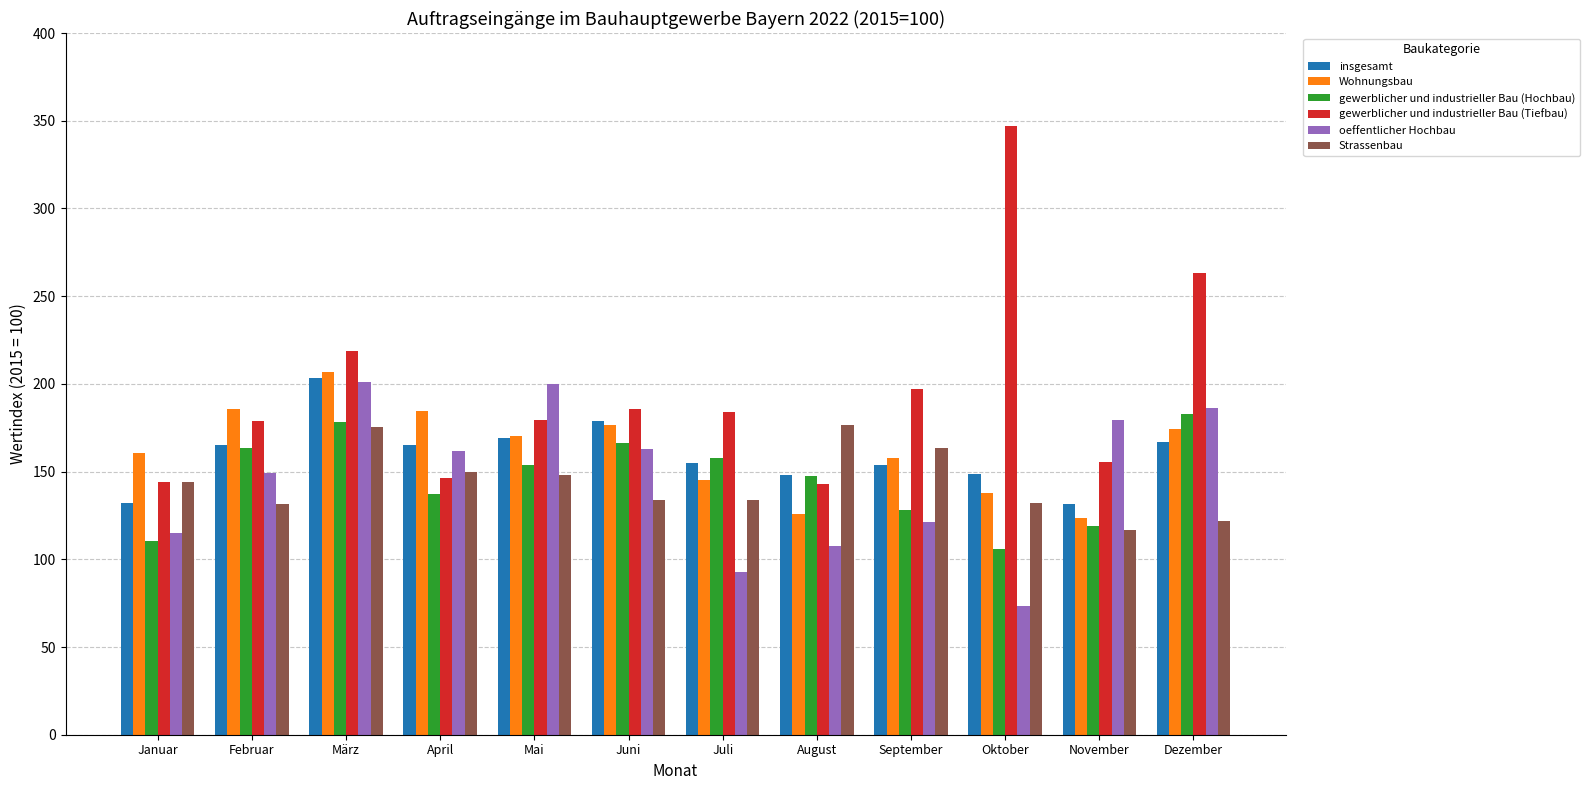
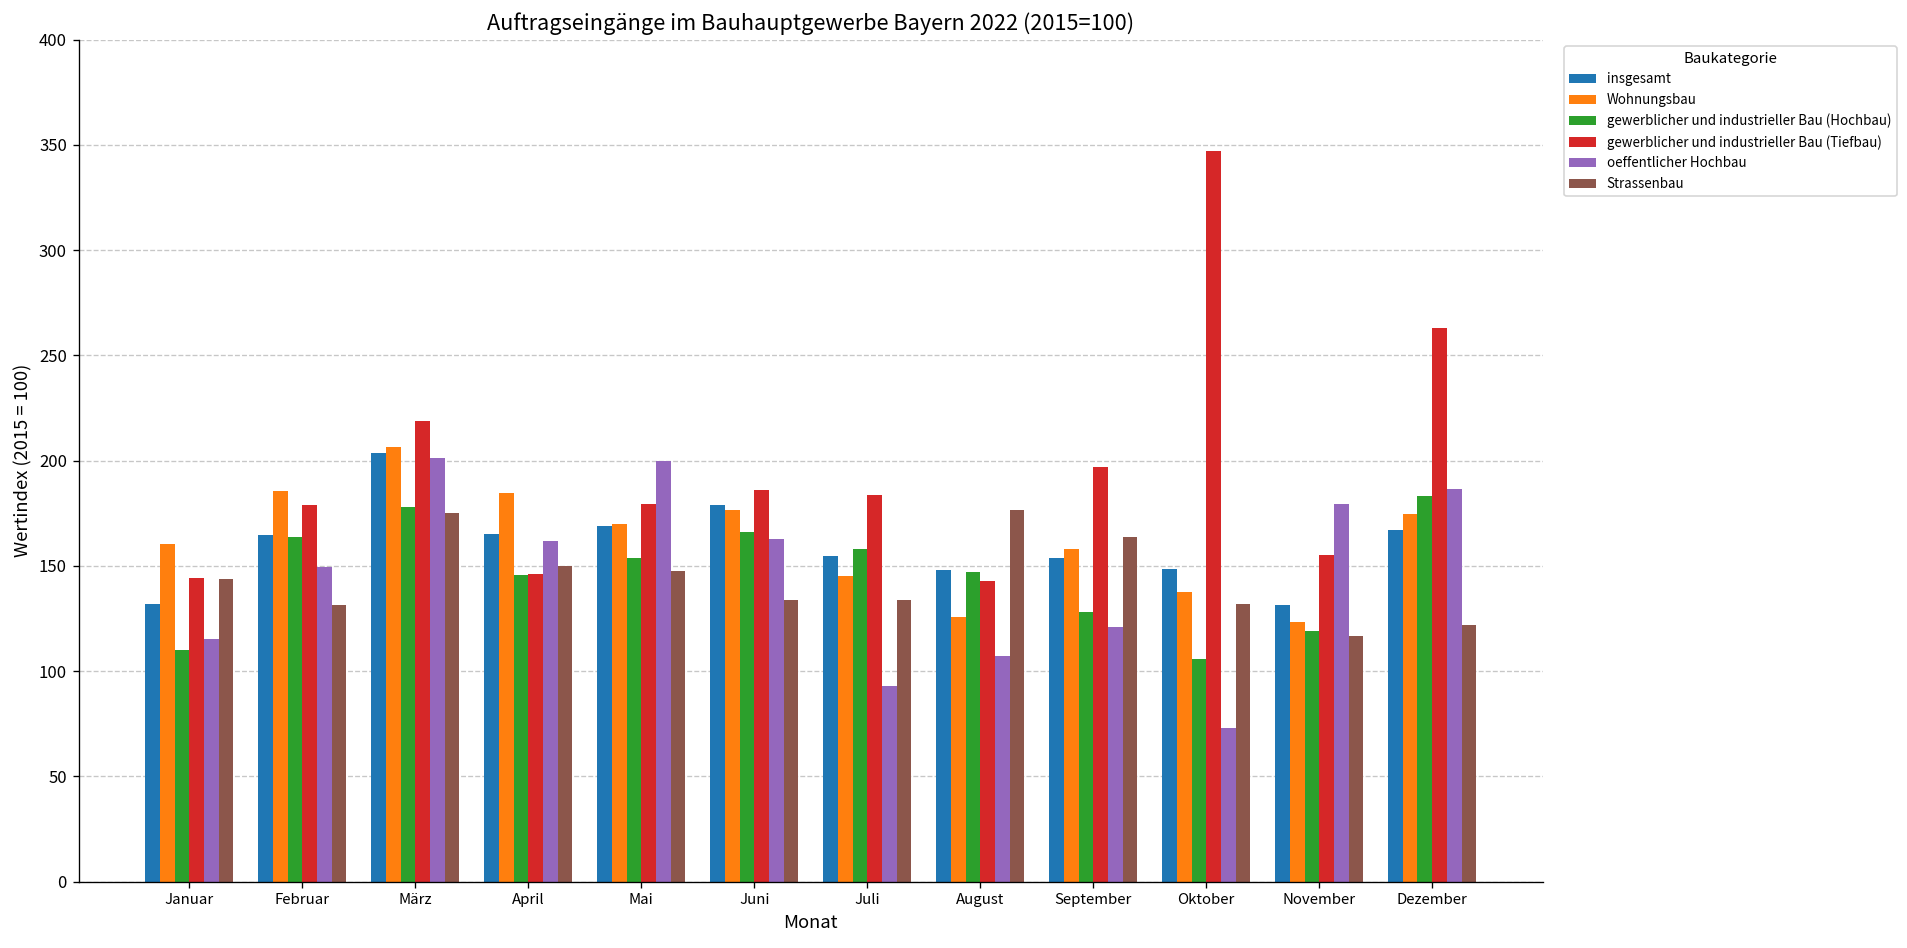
  {
    "insgesamt": {
      "Januar": 132,
      "Februar": 165,
      "März": 204,
      "April": 165,
      "Mai": 169,
      "Juni": 179,
      "Juli": 155,
      "August": 148,
      "September": 154,
      "Oktober": 149,
      "November": 131,
      "Dezember": 167
    },
    "Wohnungsbau": {
      "Januar": 161,
      "Februar": 186,
      "März": 207,
      "April": 185,
      "Mai": 170,
      "Juni": 176,
      "Juli": 145,
      "August": 126,
      "September": 158,
      "Oktober": 138,
      "November": 123,
      "Dezember": 175
    },
    "gewerblicher und industrieller Bau (Hochbau)": {
      "Januar": 110,
      "Februar": 164,
      "März": 178,
-     "April": 138,
+     "April": 146,
      "Mai": 154,
      "Juni": 166,
      "Juli": 158,
      "August": 147,
      "September": 128,
      "Oktober": 106,
      "November": 119,
      "Dezember": 183
    },
    "gewerblicher und industrieller Bau (Tiefbau)": {
      "Januar": 144,
      "Februar": 179,
      "März": 219,
      "April": 146,
      "Mai": 179,
      "Juni": 186,
      "Juli": 184,
      "August": 143,
      "September": 197,
      "Oktober": 347,
      "November": 155,
      "Dezember": 263
    },
    "oeffentlicher Hochbau": {
      "Januar": 115,
      "Februar": 149,
      "März": 201,
      "April": 162,
      "Mai": 200,
      "Juni": 163,
      "Juli": 93,
      "August": 107,
      "September": 121,
      "Oktober": 73,
      "November": 179,
      "Dezember": 186
    },
    "Strassenbau": {
      "Januar": 144,
      "Februar": 132,
      "März": 175,
      "April": 150,
      "Mai": 148,
      "Juni": 134,
      "Juli": 134,
      "August": 177,
      "September": 164,
      "Oktober": 132,
      "November": 117,
      "Dezember": 122
    }
  }
